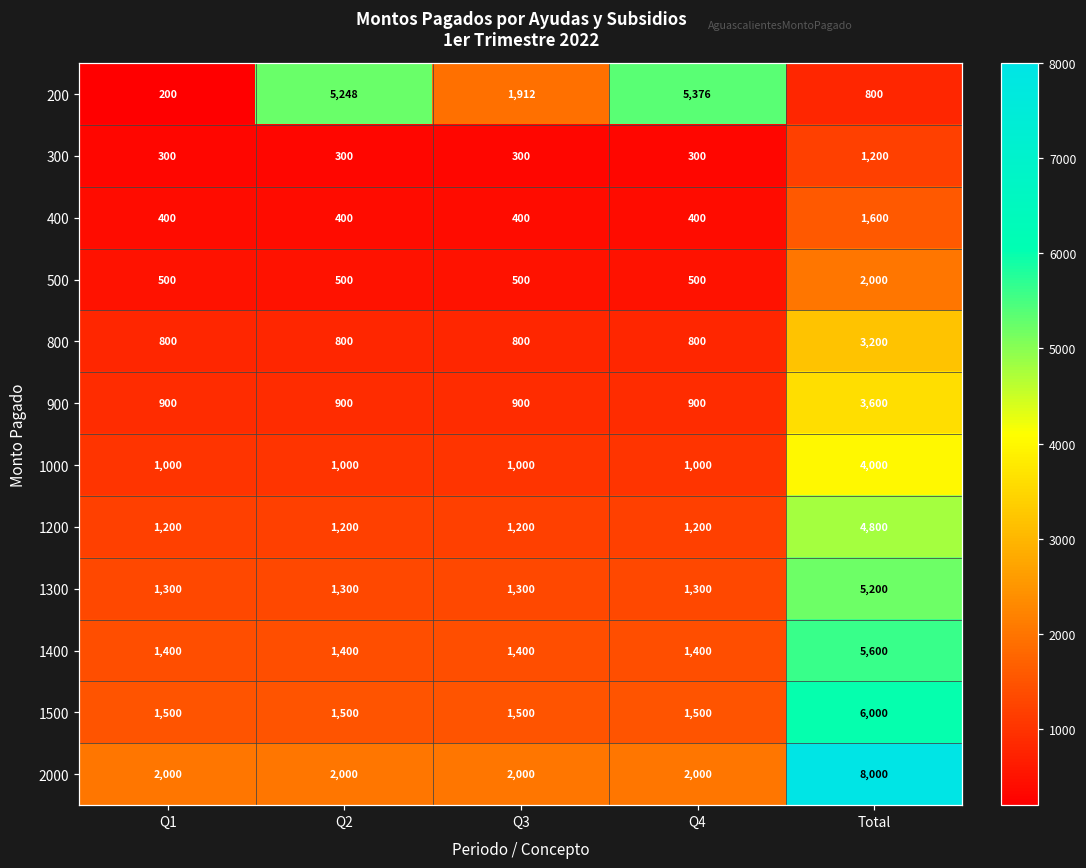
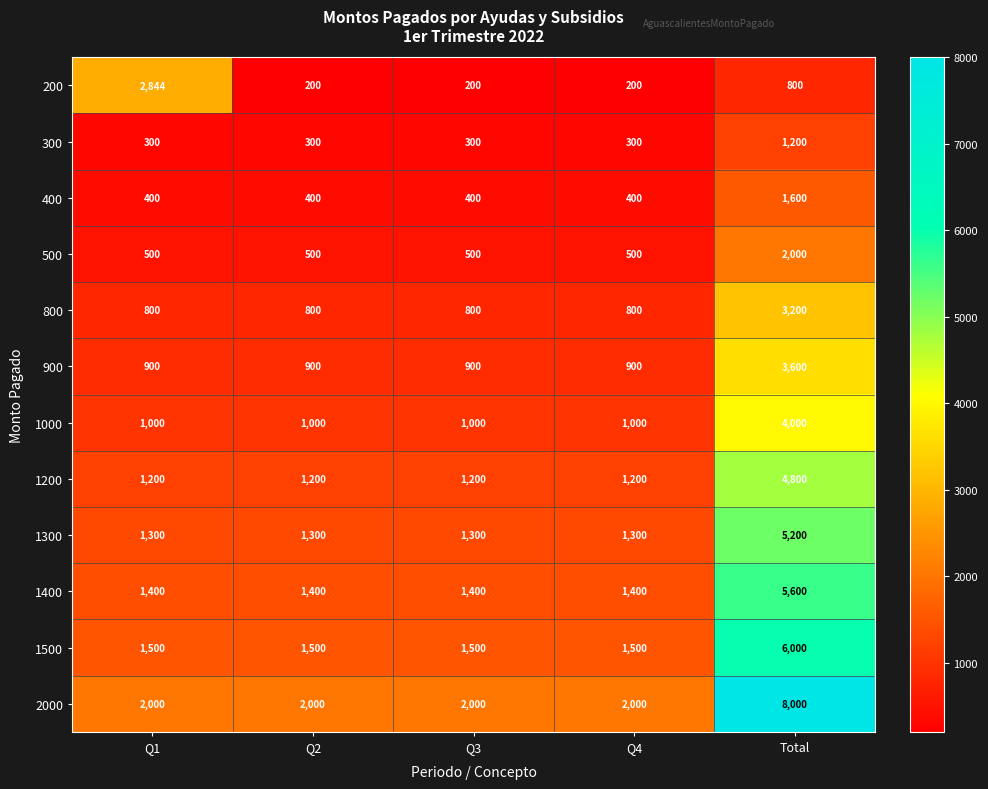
  {
    "200": {
-     "Q1": "200",
-     "Q2": "5,248",
-     "Q3": "1,912",
-     "Q4": "5,376",
+     "Q1": "2,844",
+     "Q2": "200",
+     "Q3": "200",
+     "Q4": "200",
      "Total": "800"
    },
    "300": {
      "Q1": "300",
      "Q2": "300",
      "Q3": "300",
      "Q4": "300",
      "Total": "1,200"
    },
    "400": {
      "Q1": "400",
      "Q2": "400",
      "Q3": "400",
      "Q4": "400",
      "Total": "1,600"
    },
    "500": {
      "Q1": "500",
      "Q2": "500",
      "Q3": "500",
      "Q4": "500",
      "Total": "2,000"
    },
    "800": {
      "Q1": "800",
      "Q2": "800",
      "Q3": "800",
      "Q4": "800",
      "Total": "3,200"
    },
    "900": {
      "Q1": "900",
      "Q2": "900",
      "Q3": "900",
      "Q4": "900",
      "Total": "3,600"
    },
    "1000": {
      "Q1": "1,000",
      "Q2": "1,000",
      "Q3": "1,000",
      "Q4": "1,000",
      "Total": "4,000"
    },
    "1200": {
      "Q1": "1,200",
      "Q2": "1,200",
      "Q3": "1,200",
      "Q4": "1,200",
      "Total": "4,800"
    },
    "1300": {
      "Q1": "1,300",
      "Q2": "1,300",
      "Q3": "1,300",
      "Q4": "1,300",
      "Total": "5,200"
    },
    "1400": {
      "Q1": "1,400",
      "Q2": "1,400",
      "Q3": "1,400",
      "Q4": "1,400",
      "Total": "5,600"
    },
    "1500": {
      "Q1": "1,500",
      "Q2": "1,500",
      "Q3": "1,500",
      "Q4": "1,500",
      "Total": "6,000"
    },
    "2000": {
      "Q1": "2,000",
      "Q2": "2,000",
      "Q3": "2,000",
      "Q4": "2,000",
      "Total": "8,000"
    }
  }
